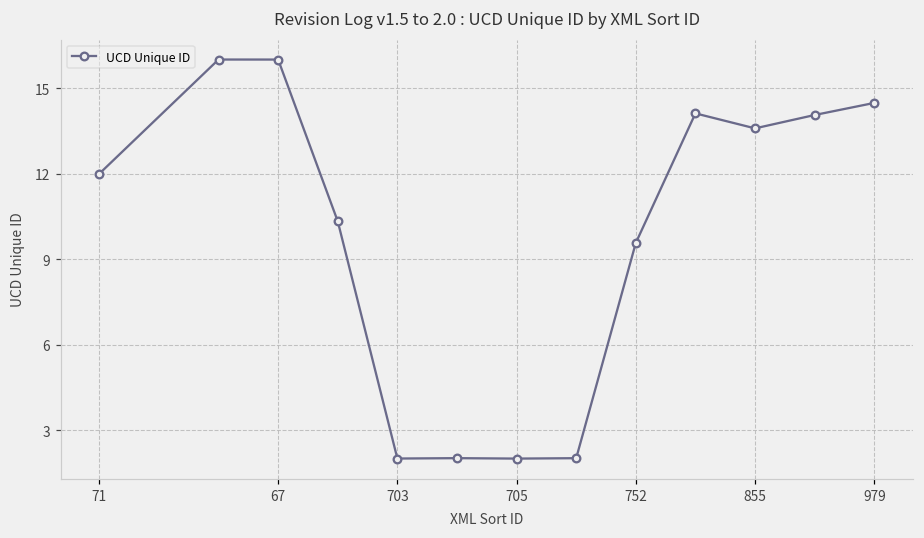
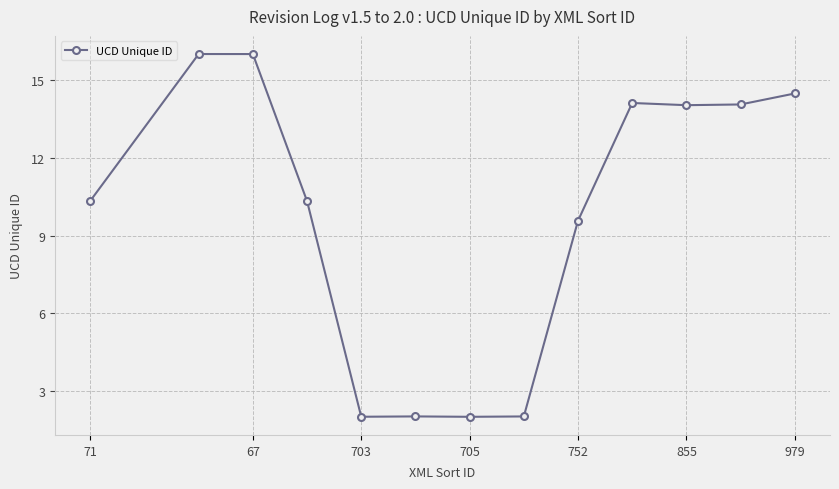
  {
-   "71": 12.0,
+   "71": 10.3,
    "67": 16.0,
    "703": 2.0,
    "705": 2.0,
    "752": 9.6,
-   "855": 13.6,
+   "855": 14.0,
    "979": 14.5
  }
